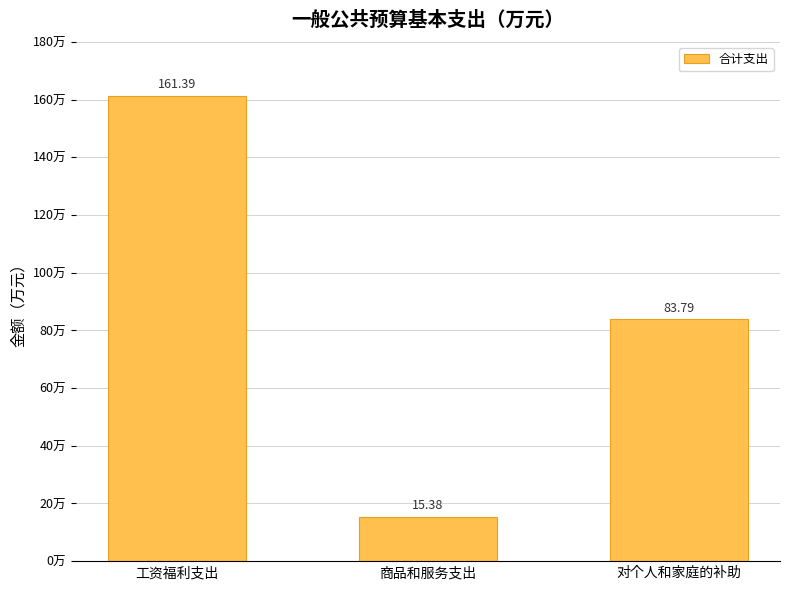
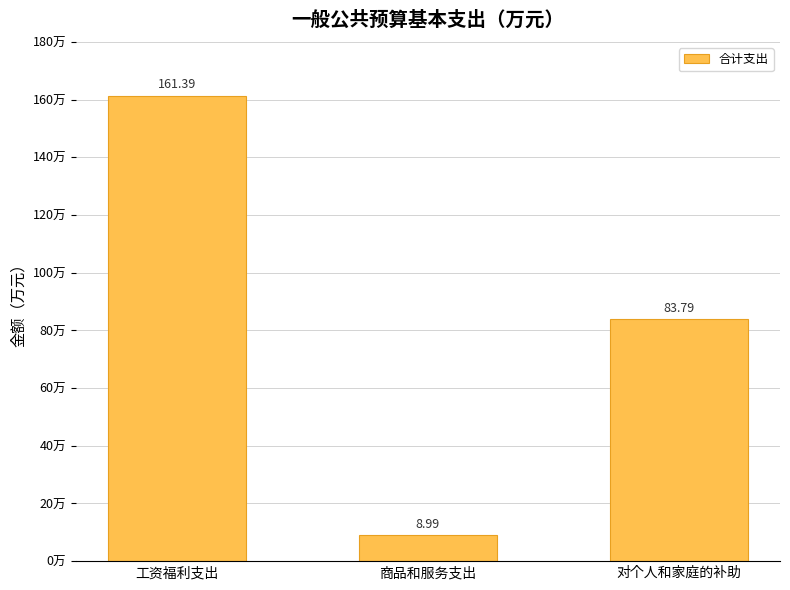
  {
    "工资福利支出": 161.39,
-   "商品和服务支出": 15.38,
+   "商品和服务支出": 8.99,
    "对个人和家庭的补助": 83.79
  }
